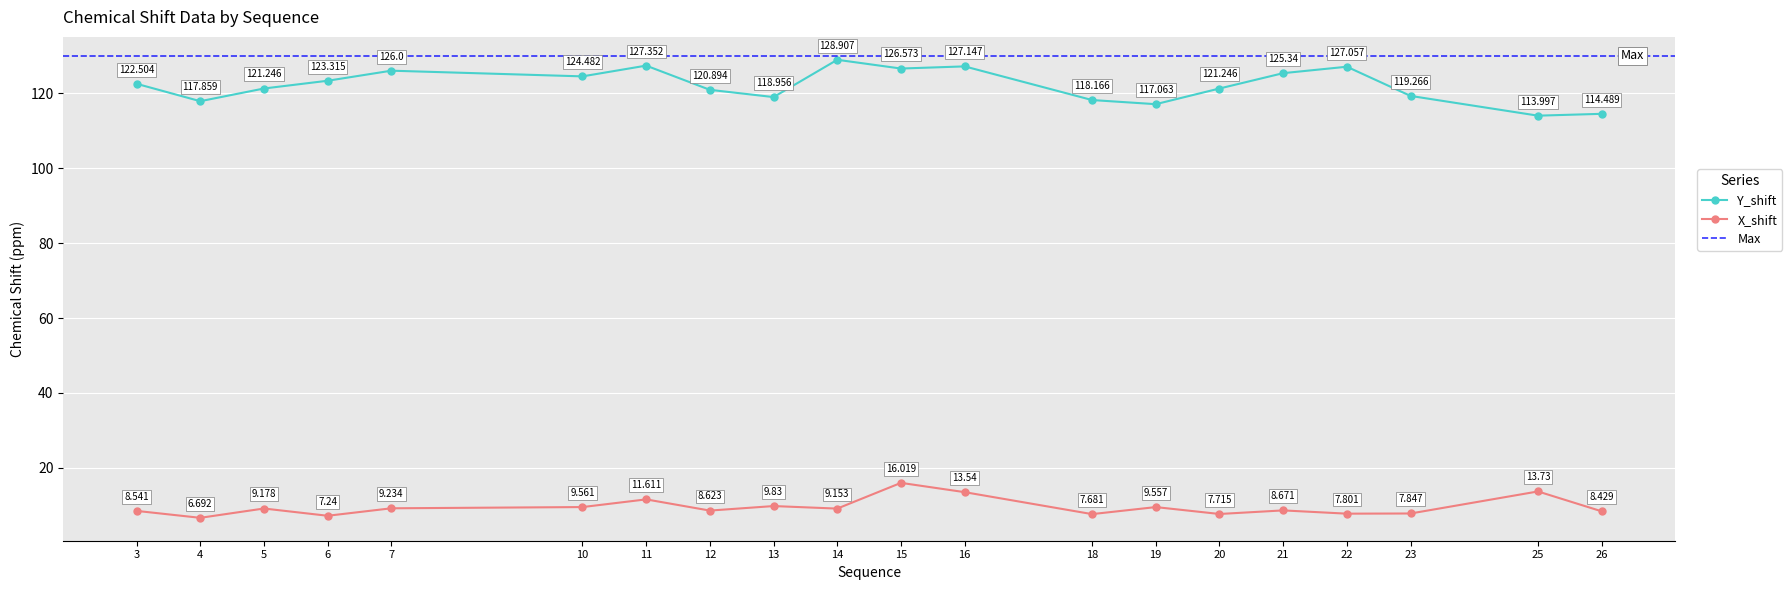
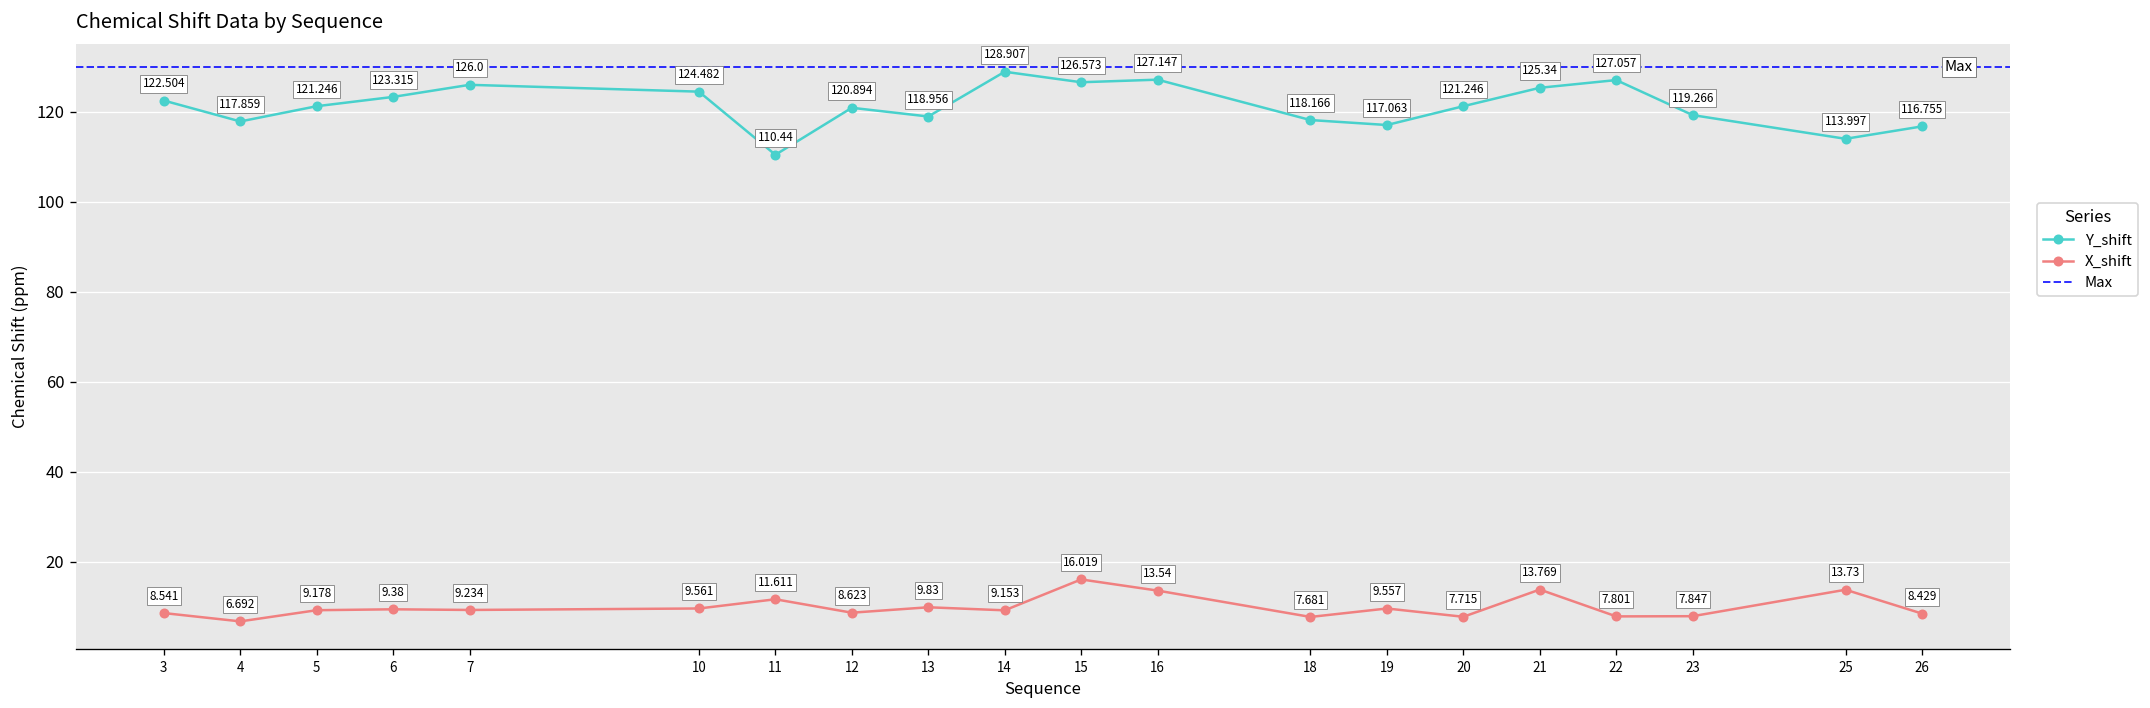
  {
    "Y_shift": {
-     "11": 127.352,
-     "26": 114.489
+     "11": 110.44,
+     "26": 116.755
    },
    "X_shift": {
-     "6": 7.24,
-     "21": 8.671
+     "6": 9.38,
+     "21": 13.769
    }
  }
